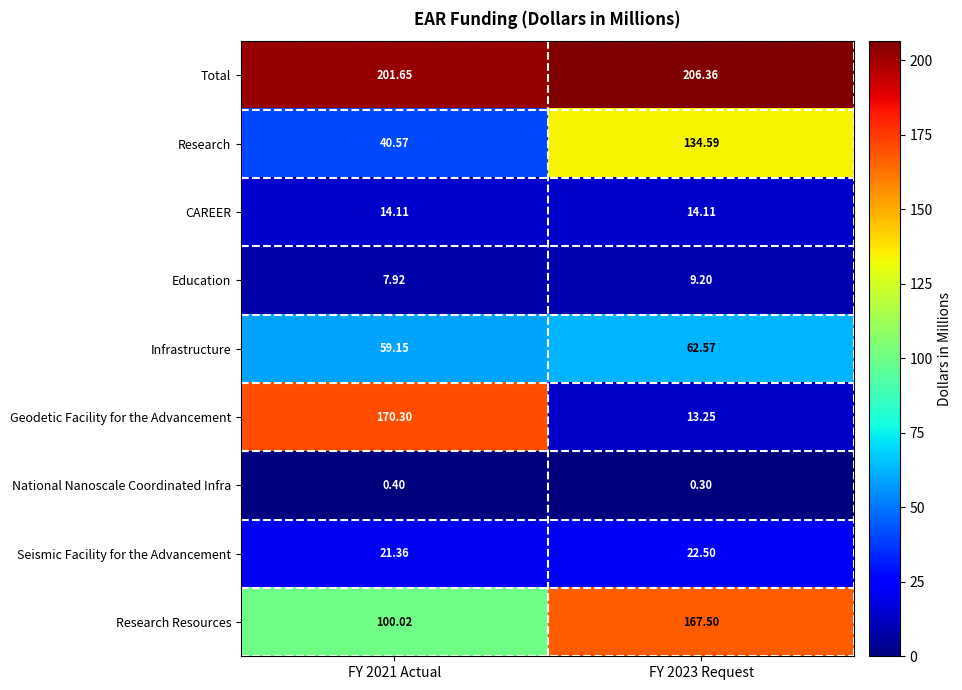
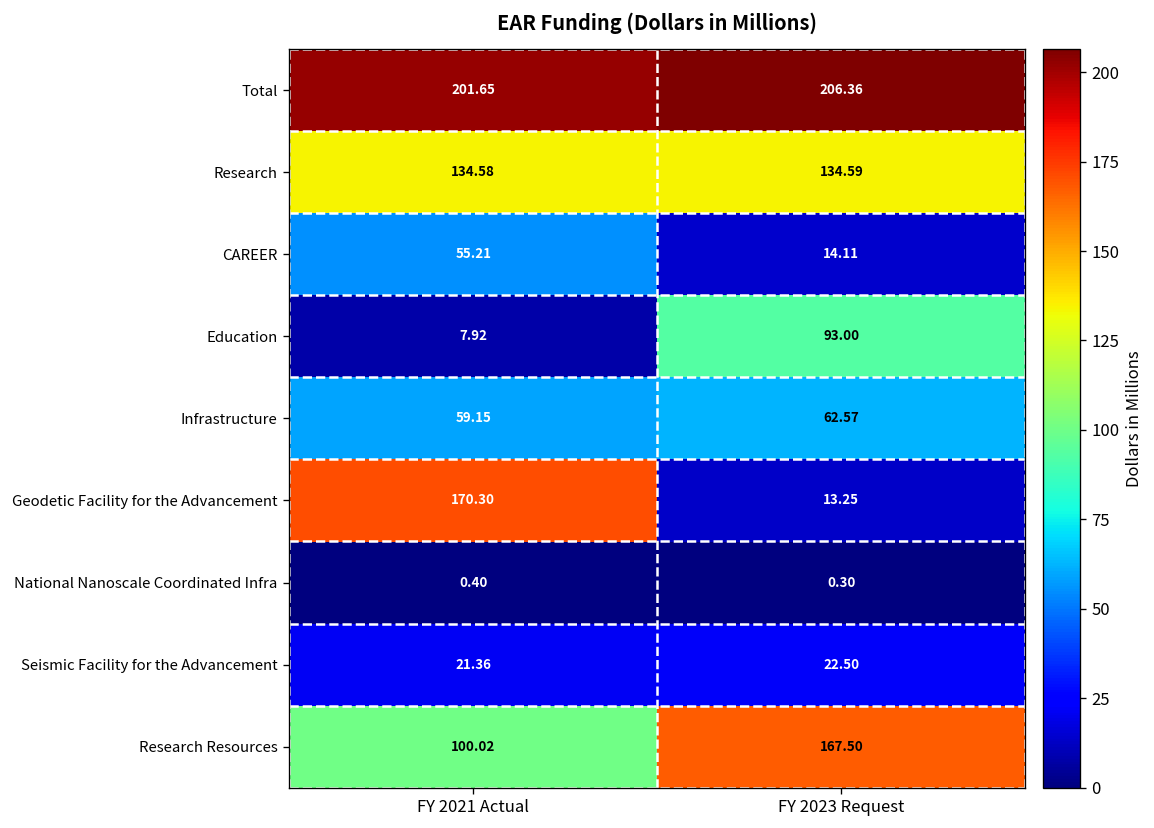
  {
    "Total": {
      "FY 2021 Actual": 201.65,
      "FY 2023 Request": 206.36
    },
    "Research": {
-     "FY 2021 Actual": 40.57,
+     "FY 2021 Actual": 134.58,
      "FY 2023 Request": 134.59
    },
    "CAREER": {
-     "FY 2021 Actual": 14.11,
+     "FY 2021 Actual": 55.21,
      "FY 2023 Request": 14.11
    },
    "Education": {
      "FY 2021 Actual": 7.92,
-     "FY 2023 Request": 9.20
+     "FY 2023 Request": 93.00
    },
    "Infrastructure": {
      "FY 2021 Actual": 59.15,
      "FY 2023 Request": 62.57
    },
    "Geodetic Facility for the Advancement": {
      "FY 2021 Actual": 170.30,
      "FY 2023 Request": 13.25
    },
    "National Nanoscale Coordinated Infra": {
      "FY 2021 Actual": 0.40,
      "FY 2023 Request": 0.30
    },
    "Seismic Facility for the Advancement": {
      "FY 2021 Actual": 21.36,
      "FY 2023 Request": 22.50
    },
    "Research Resources": {
      "FY 2021 Actual": 100.02,
      "FY 2023 Request": 167.50
    }
  }
